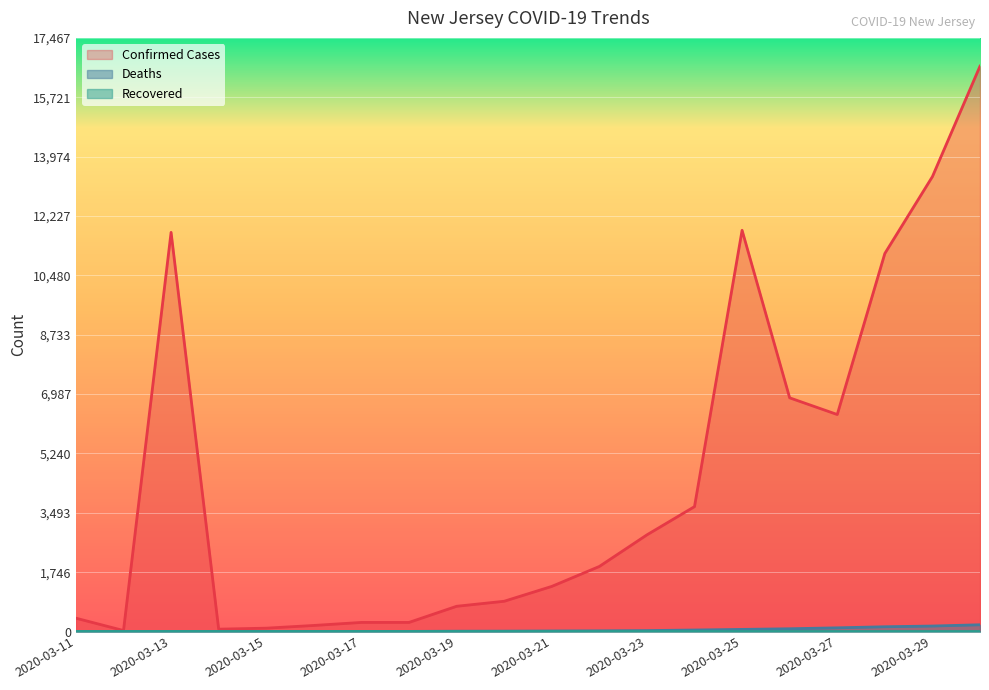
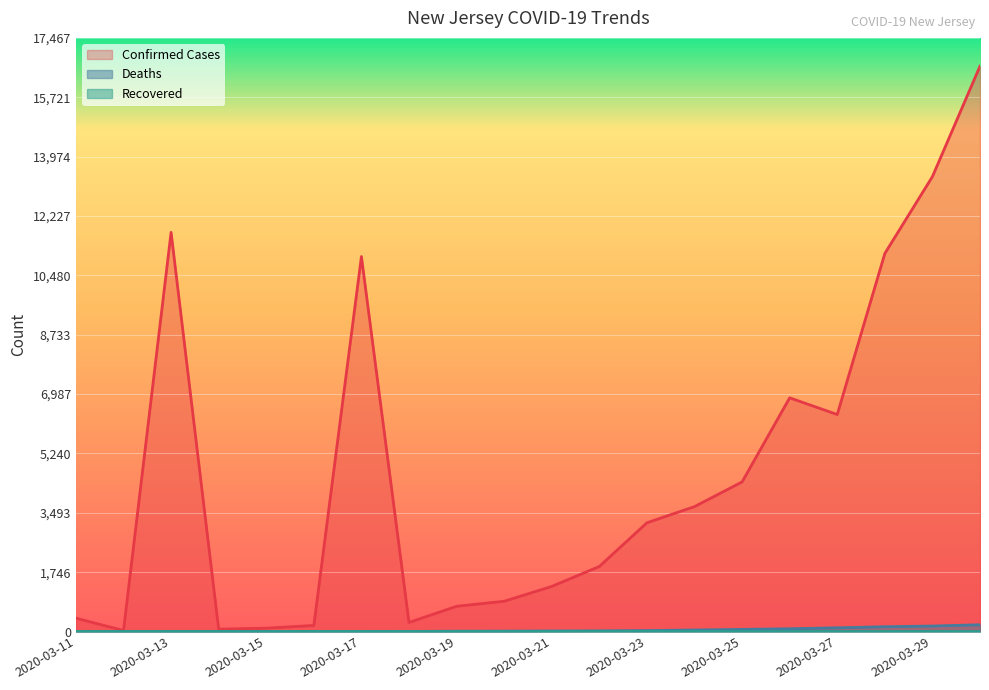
  {
    "Confirmed Cases": {
      "2020-03-11": "400",
      "2020-03-13": "11,700",
      "2020-03-15": "100",
-     "2020-03-17": "300",
+     "2020-03-17": "11,000",
      "2020-03-19": "700",
      "2020-03-21": "1,300",
-     "2020-03-23": "2,800",
-     "2020-03-25": "11,800",
+     "2020-03-23": "3,200",
+     "2020-03-25": "4,400",
      "2020-03-27": "6,400",
      "2020-03-29": "13,400"
    }
  }
